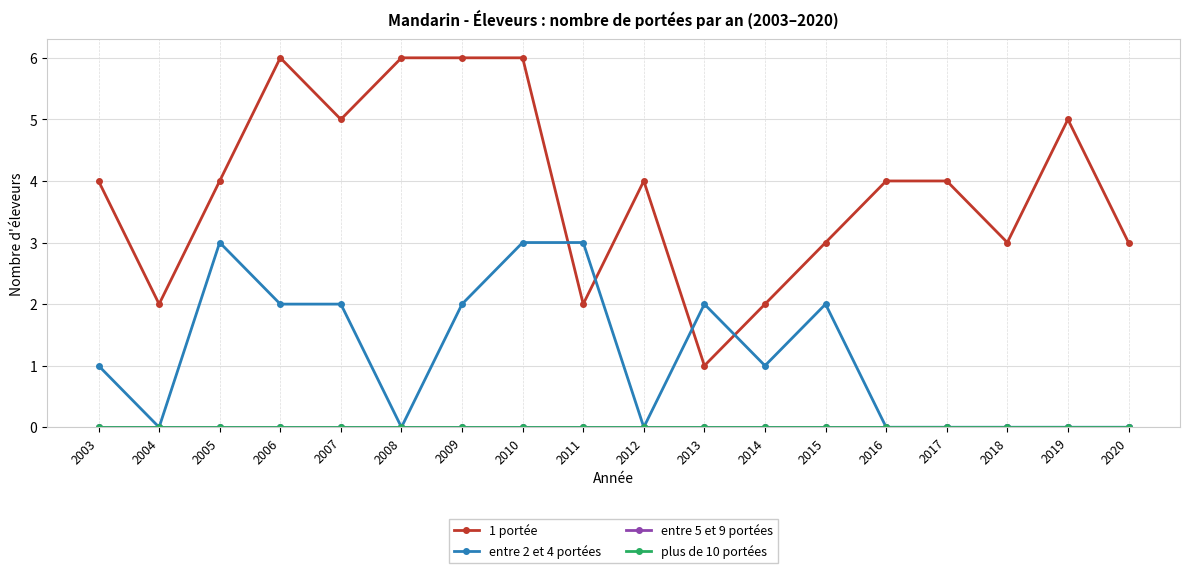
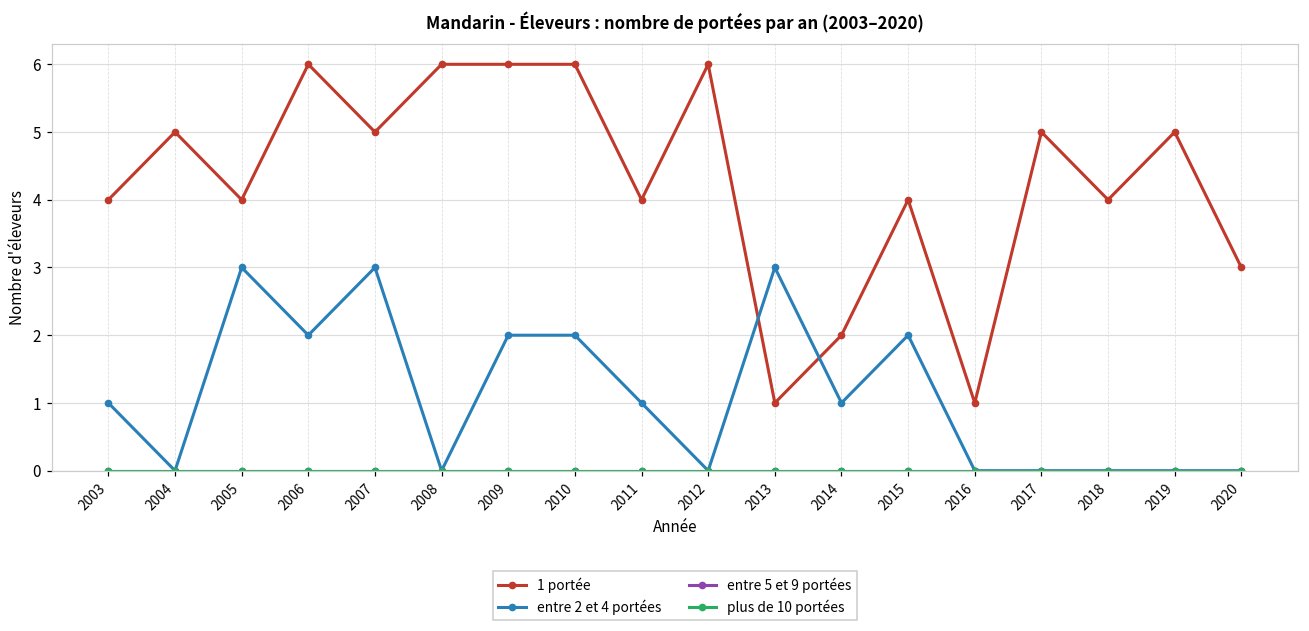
  {
    "1 portée": {
      "2003": 4,
-     "2004": 2,
+     "2004": 5,
      "2005": 4,
      "2006": 6,
      "2007": 5,
      "2008": 6,
      "2009": 6,
      "2010": 6,
-     "2011": 2,
-     "2012": 4,
+     "2011": 4,
+     "2012": 6,
      "2013": 1,
      "2014": 2,
-     "2015": 3,
-     "2016": 4,
-     "2017": 4,
-     "2018": 3,
+     "2015": 4,
+     "2016": 1,
+     "2017": 5,
+     "2018": 4,
      "2019": 5,
      "2020": 3
    },
    "entre 2 et 4 portées": {
      "2003": 1,
      "2005": 3,
      "2006": 2,
-     "2007": 2,
+     "2007": 3,
      "2009": 2,
-     "2010": 3,
-     "2011": 3,
-     "2013": 2,
+     "2010": 2,
+     "2011": 1,
+     "2013": 3,
      "2014": 1,
      "2015": 2
    },
    "plus de 10 portées": {
      "2003": 0,
      "2005": 0,
      "2006": 0,
      "2007": 0,
      "2009": 0,
      "2010": 0,
      "2011": 0,
      "2013": 0,
      "2014": 0,
      "2015": 0
    }
  }
